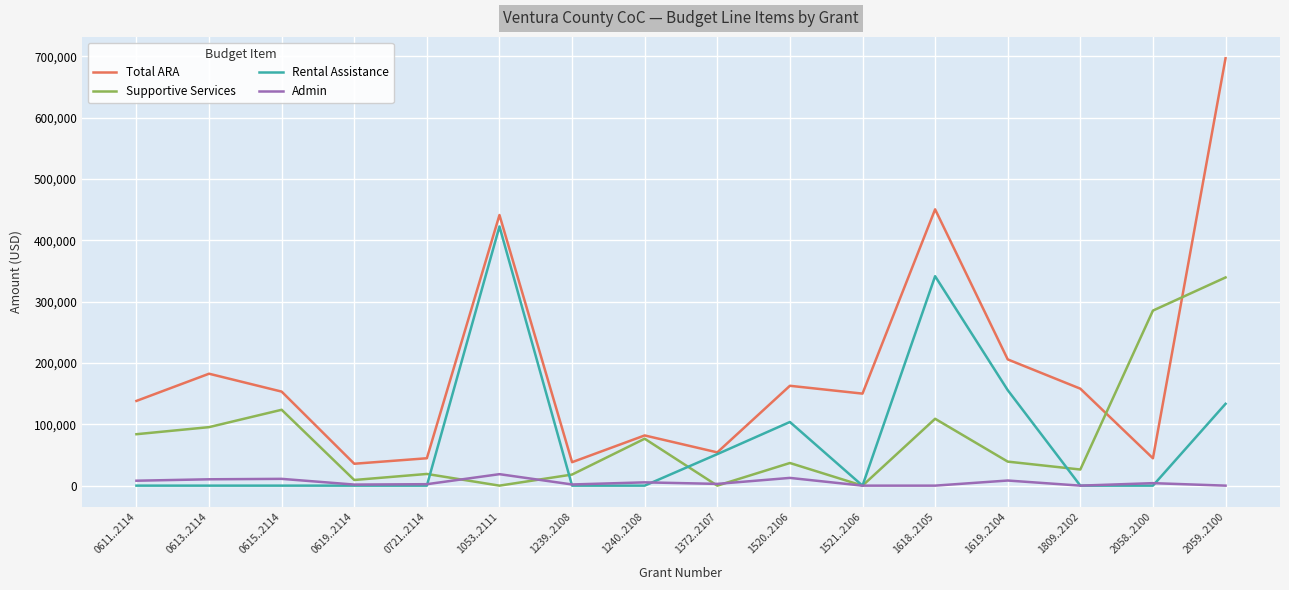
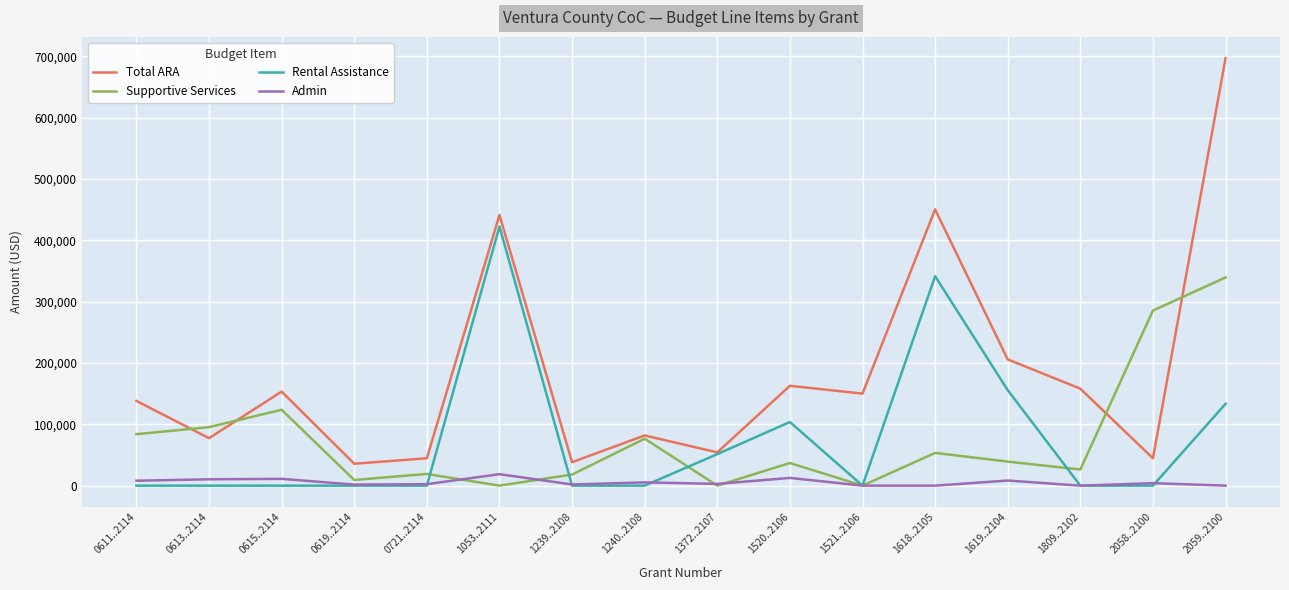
  {
    "Total ARA": {
      "0611..2114": "140,000",
-     "0613..2114": "180,000",
+     "0613..2114": "80,000",
      "0615..2114": "150,000",
      "0619..2114": "40,000",
      "0721..2114": "40,000",
      "1053..2111": "440,000",
      "1239..2108": "40,000",
      "1240..2108": "80,000",
      "1520..2106": "160,000",
      "1521..2106": "150,000",
      "1618..2105": "450,000",
      "1619..2104": "210,000",
      "1809..2102": "160,000",
      "2058..2100": "40,000",
      "2059..2100": "700,000"
    },
    "Supportive Services": {
      "0611..2114": "80,000",
      "0613..2114": "100,000",
      "0615..2114": "120,000",
      "0619..2114": "10,000",
      "0721..2114": "20,000",
      "1053..2111": "0",
      "1239..2108": "20,000",
      "1240..2108": "80,000",
      "1520..2106": "40,000",
-     "1618..2105": "110,000",
+     "1618..2105": "50,000",
      "1619..2104": "40,000",
      "1809..2102": "30,000",
      "2058..2100": "290,000",
      "2059..2100": "340,000"
    },
    "Rental Assistance": {
      "0611..2114": "0",
      "0613..2114": "0",
      "0615..2114": "0",
      "1053..2111": "420,000",
      "1240..2108": "0",
      "1520..2106": "100,000",
      "1618..2105": "340,000",
      "1619..2104": "160,000",
      "2059..2100": "130,000"
    },
    "Admin": {
      "0611..2114": "10,000",
      "0613..2114": "10,000",
      "0615..2114": "10,000",
      "1053..2111": "20,000",
      "1240..2108": "10,000",
      "1520..2106": "10,000",
      "1618..2105": "0",
      "1619..2104": "10,000",
      "2059..2100": "0"
    }
  }
